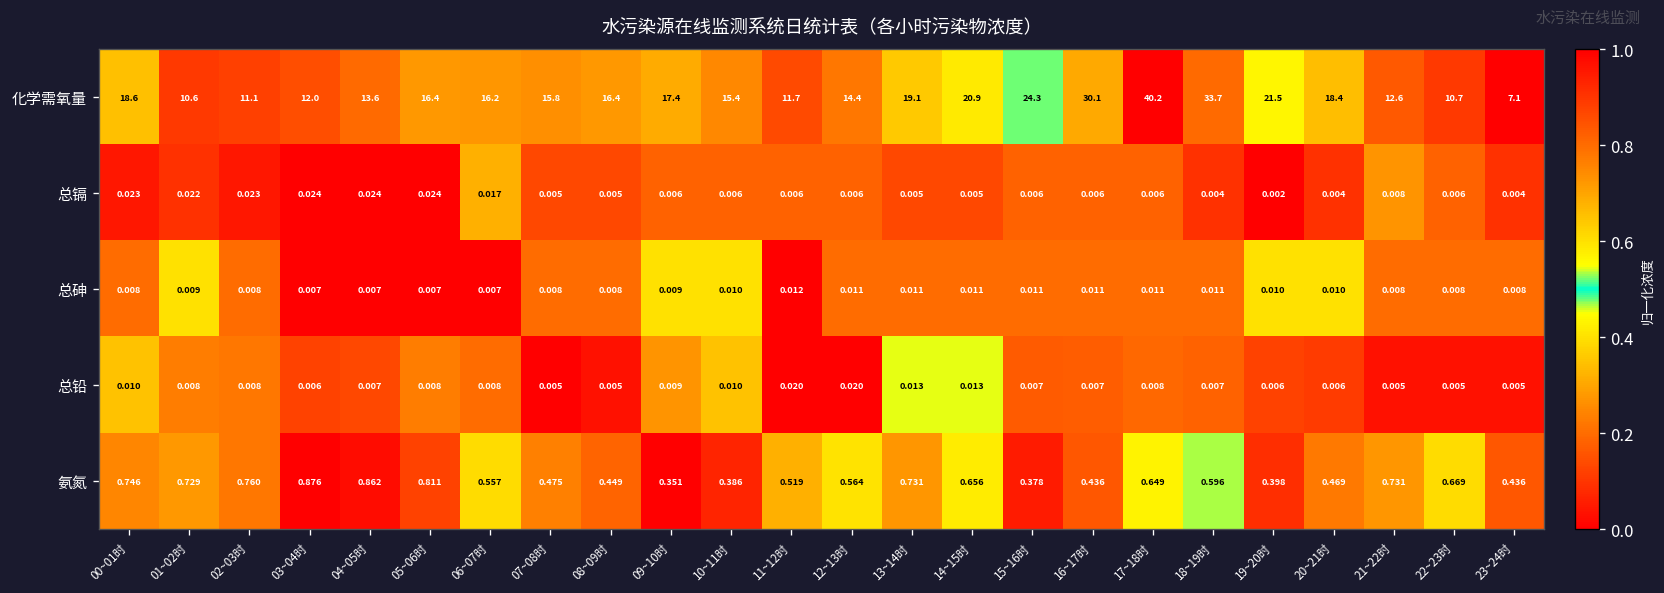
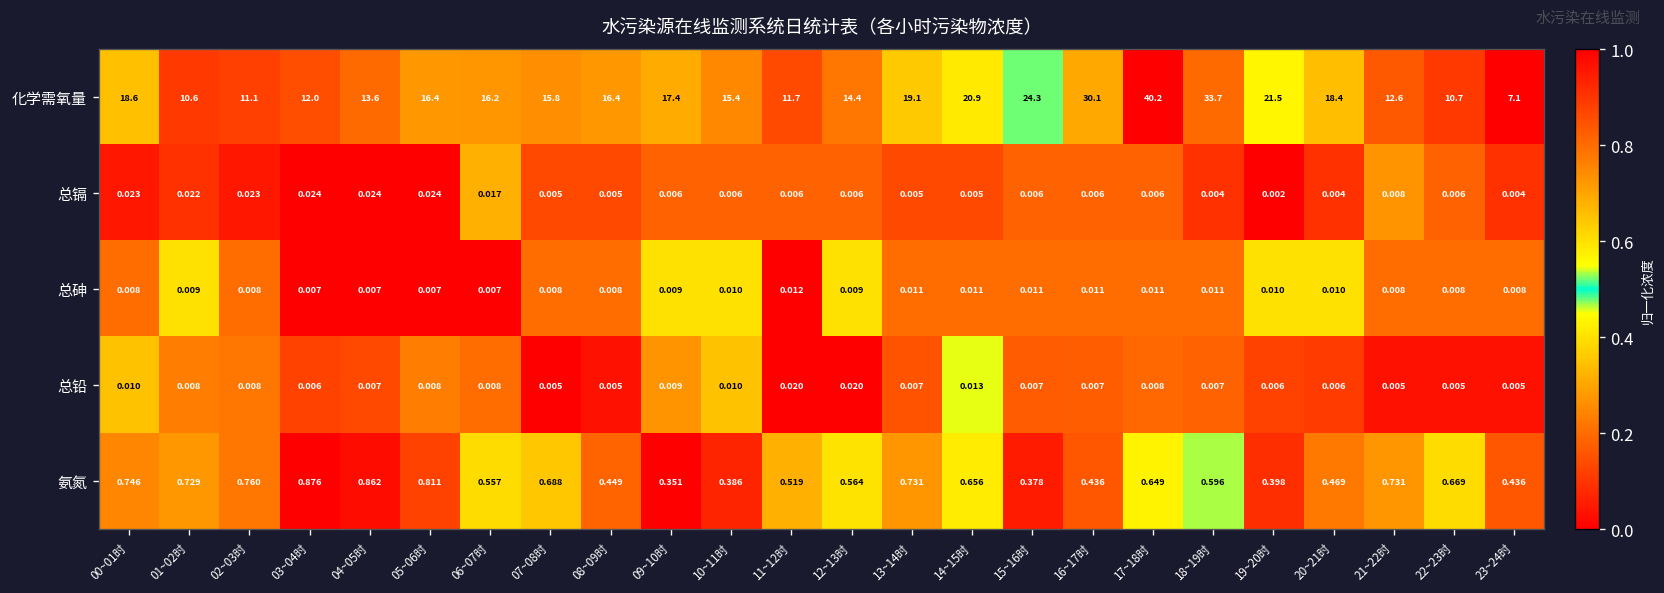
  {
    "化学需氧量": {
      "00~01时": 18.6,
      "01~02时": 10.6,
      "02~03时": 11.1,
      "03~04时": 12.0,
      "04~05时": 13.6,
      "05~06时": 16.4,
      "06~07时": 16.2,
      "07~08时": 15.8,
      "08~09时": 16.4,
      "09~10时": 17.4,
      "10~11时": 15.4,
      "11~12时": 11.7,
      "12~13时": 14.4,
      "13~14时": 19.1,
      "14~15时": 20.9,
      "15~16时": 24.3,
      "16~17时": 30.1,
      "17~18时": 40.2,
      "18~19时": 33.7,
      "19~20时": 21.5,
      "20~21时": 18.4,
      "21~22时": 12.6,
      "22~23时": 10.7,
      "23~24时": 7.1
    },
    "总镉": {
      "00~01时": 0.023,
      "01~02时": 0.022,
      "02~03时": 0.023,
      "03~04时": 0.024,
      "04~05时": 0.024,
      "05~06时": 0.024,
      "06~07时": 0.017,
      "07~08时": 0.005,
      "08~09时": 0.005,
      "09~10时": 0.006,
      "10~11时": 0.006,
      "11~12时": 0.006,
      "12~13时": 0.006,
      "13~14时": 0.005,
      "14~15时": 0.005,
      "15~16时": 0.006,
      "16~17时": 0.006,
      "17~18时": 0.006,
      "18~19时": 0.004,
      "19~20时": 0.002,
      "20~21时": 0.004,
      "21~22时": 0.008,
      "22~23时": 0.006,
      "23~24时": 0.004
    },
    "总砷": {
      "00~01时": 0.008,
      "01~02时": 0.009,
      "02~03时": 0.008,
      "03~04时": 0.007,
      "04~05时": 0.007,
      "05~06时": 0.007,
      "06~07时": 0.007,
      "07~08时": 0.008,
      "08~09时": 0.008,
      "09~10时": 0.009,
      "10~11时": 0.010,
      "11~12时": 0.012,
-     "12~13时": 0.011,
+     "12~13时": 0.009,
      "13~14时": 0.011,
      "14~15时": 0.011,
      "15~16时": 0.011,
      "16~17时": 0.011,
      "17~18时": 0.011,
      "18~19时": 0.011,
      "19~20时": 0.010,
      "20~21时": 0.010,
      "21~22时": 0.008,
      "22~23时": 0.008,
      "23~24时": 0.008
    },
    "总铅": {
      "00~01时": 0.010,
      "01~02时": 0.008,
      "02~03时": 0.008,
      "03~04时": 0.006,
      "04~05时": 0.007,
      "05~06时": 0.008,
      "06~07时": 0.008,
      "07~08时": 0.005,
      "08~09时": 0.005,
      "09~10时": 0.009,
      "10~11时": 0.010,
      "11~12时": 0.020,
      "12~13时": 0.020,
-     "13~14时": 0.013,
+     "13~14时": 0.007,
      "14~15时": 0.013,
      "15~16时": 0.007,
      "16~17时": 0.007,
      "17~18时": 0.008,
      "18~19时": 0.007,
      "19~20时": 0.006,
      "20~21时": 0.006,
      "21~22时": 0.005,
      "22~23时": 0.005,
      "23~24时": 0.005
    },
    "氨氮": {
      "00~01时": 0.746,
      "01~02时": 0.729,
      "02~03时": 0.760,
      "03~04时": 0.876,
      "04~05时": 0.862,
      "05~06时": 0.811,
      "06~07时": 0.557,
-     "07~08时": 0.475,
+     "07~08时": 0.688,
      "08~09时": 0.449,
      "09~10时": 0.351,
      "10~11时": 0.386,
      "11~12时": 0.519,
      "12~13时": 0.564,
      "13~14时": 0.731,
      "14~15时": 0.656,
      "15~16时": 0.378,
      "16~17时": 0.436,
      "17~18时": 0.649,
      "18~19时": 0.596,
      "19~20时": 0.398,
      "20~21时": 0.469,
      "21~22时": 0.731,
      "22~23时": 0.669,
      "23~24时": 0.436
    }
  }
